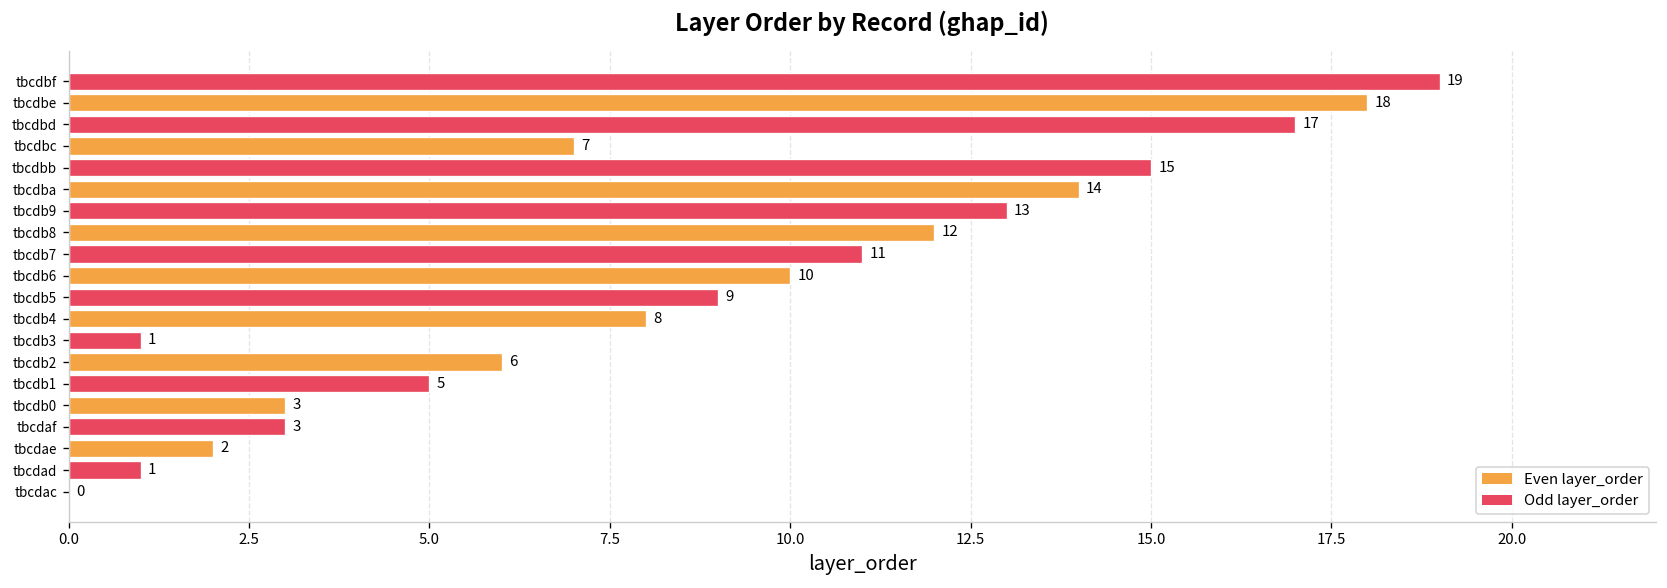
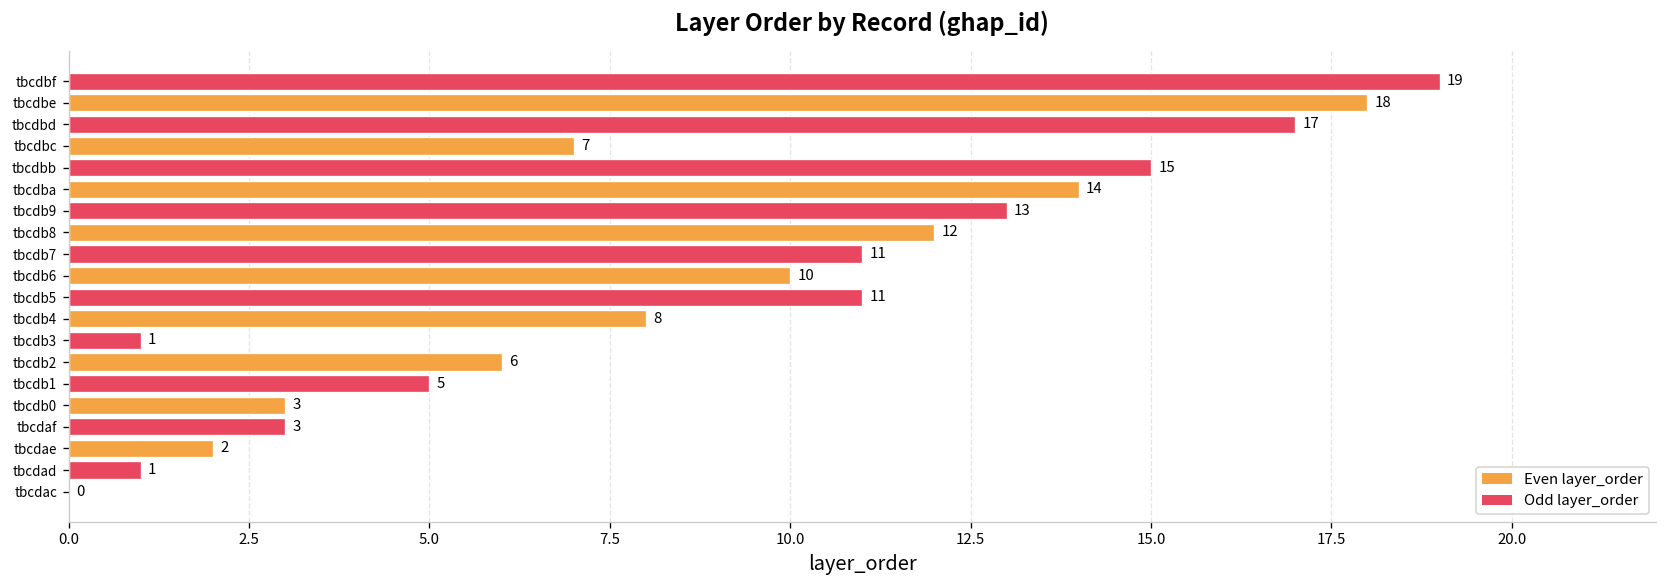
  {
    "tbcdbf": 19,
    "tbcdbe": 18,
    "tbcdbd": 17,
    "tbcdbc": 7,
    "tbcdbb": 15,
    "tbcdba": 14,
    "tbcdb9": 13,
    "tbcdb8": 12,
    "tbcdb7": 11,
    "tbcdb6": 10,
-   "tbcdb5": 9,
+   "tbcdb5": 11,
    "tbcdb4": 8,
    "tbcdb3": 1,
    "tbcdb2": 6,
    "tbcdb1": 5,
    "tbcdb0": 3,
    "tbcdaf": 3,
    "tbcdae": 2,
    "tbcdad": 1,
    "tbcdac": 0
  }
